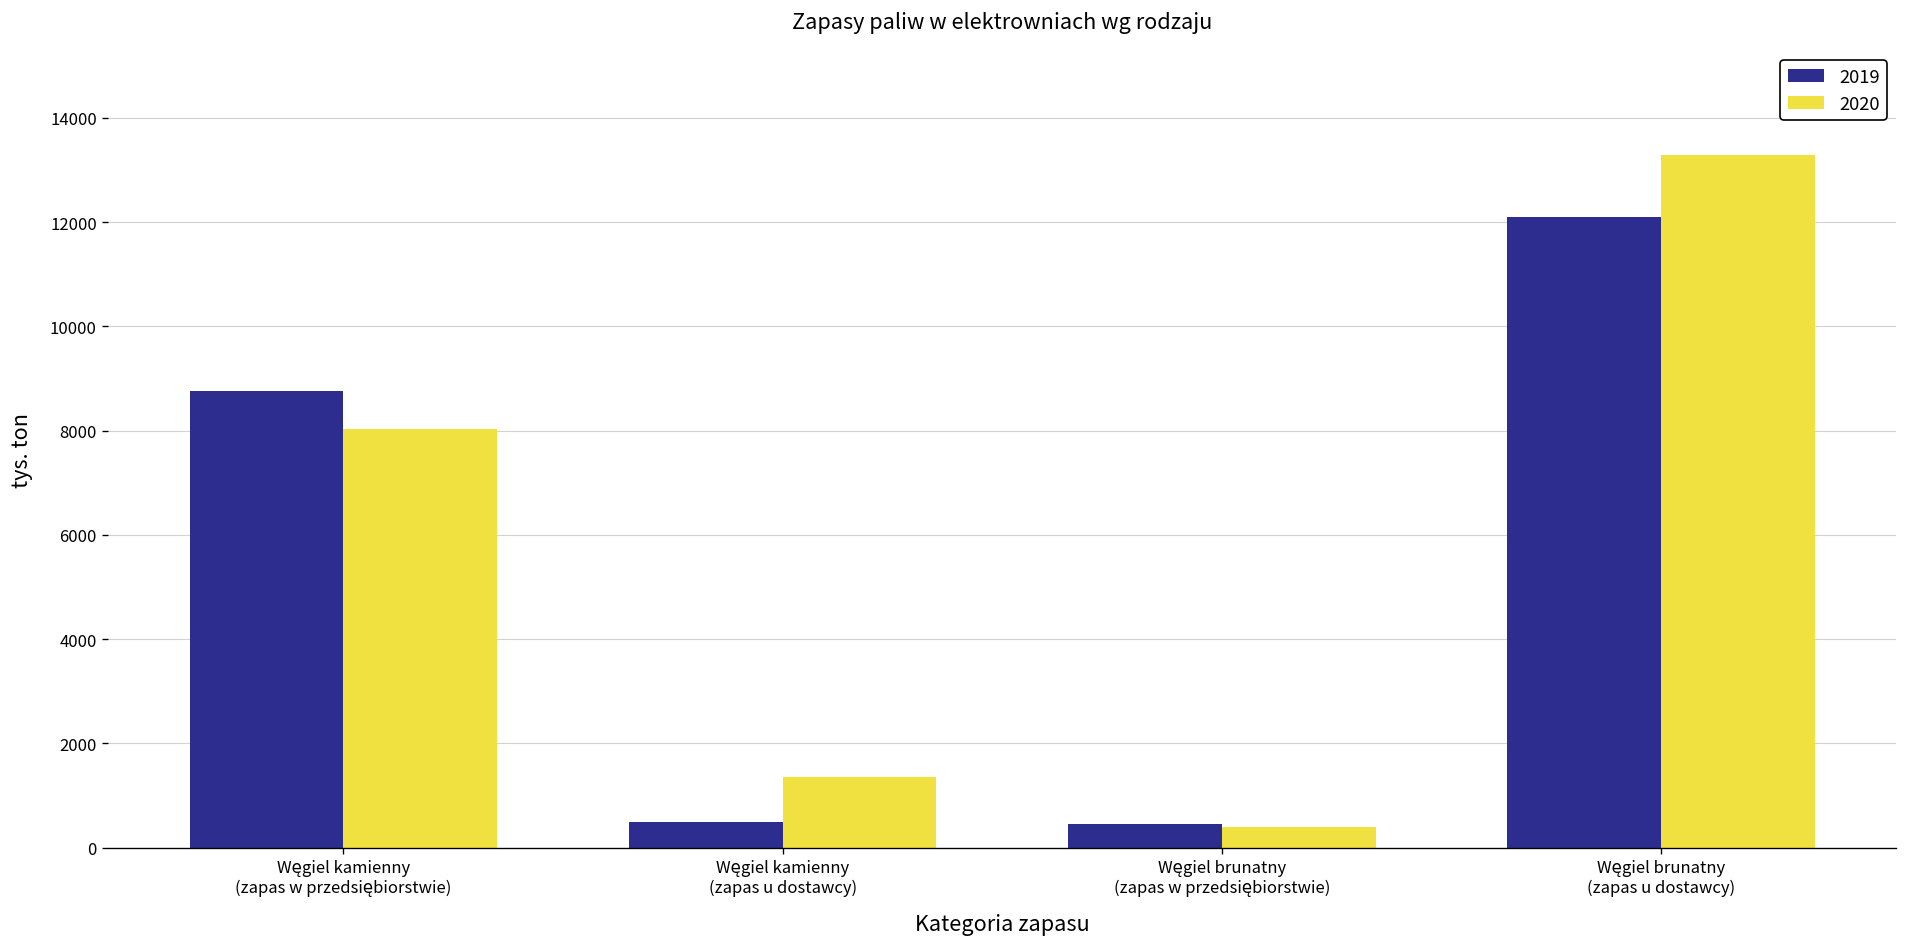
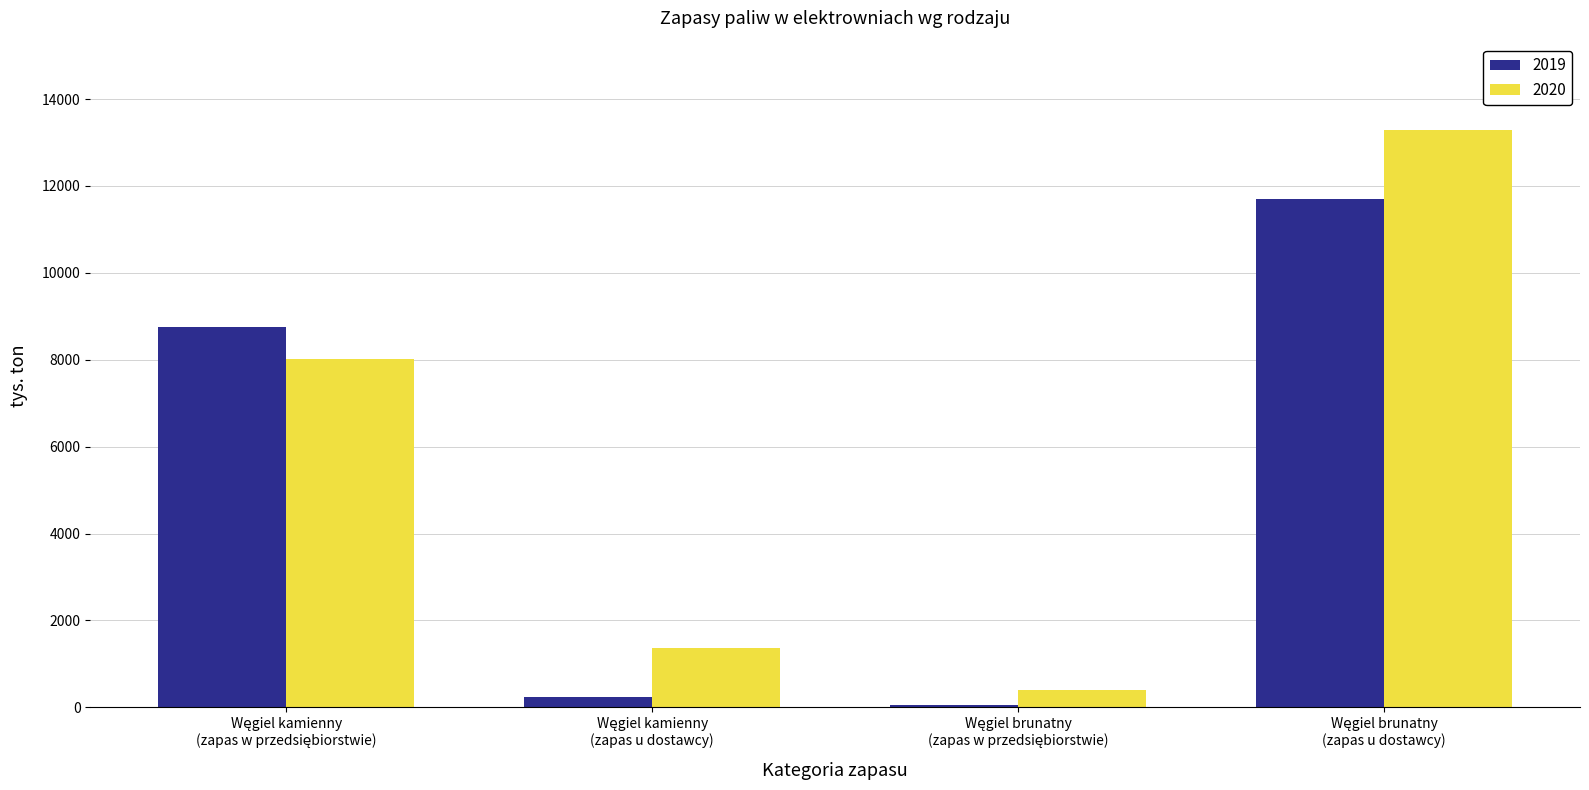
  {
    "2019": {
      "Węgiel kamienny (zapas w przedsiębiorstwie)": 8800,
-     "Węgiel kamienny (zapas u dostawcy)": 500,
-     "Węgiel brunatny (zapas w przedsiębiorstwie)": 400,
-     "Węgiel brunatny (zapas u dostawcy)": 12100
+     "Węgiel kamienny (zapas u dostawcy)": 200,
+     "Węgiel brunatny (zapas w przedsiębiorstwie)": 100,
+     "Węgiel brunatny (zapas u dostawcy)": 11700
    },
    "2020": {
      "Węgiel kamienny (zapas w przedsiębiorstwie)": 8000,
      "Węgiel kamienny (zapas u dostawcy)": 1400,
      "Węgiel brunatny (zapas w przedsiębiorstwie)": 400,
      "Węgiel brunatny (zapas u dostawcy)": 13300
    }
  }
